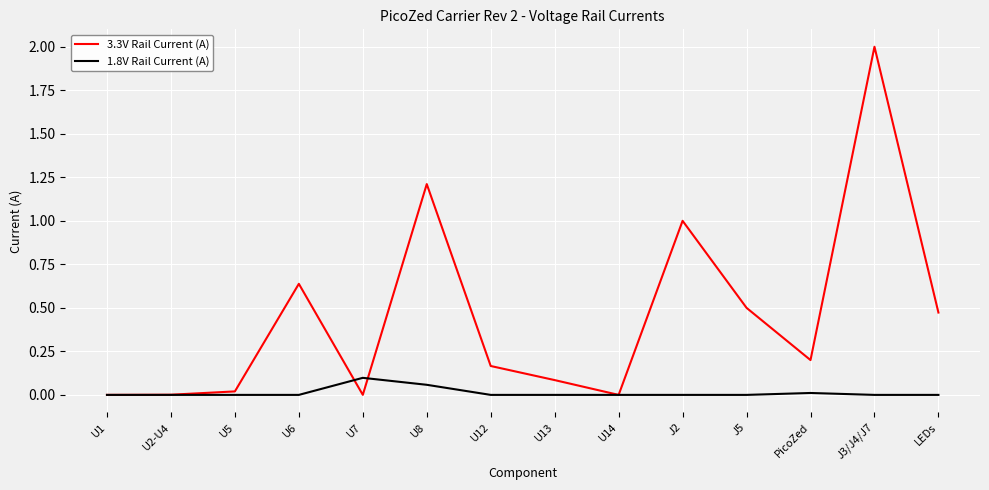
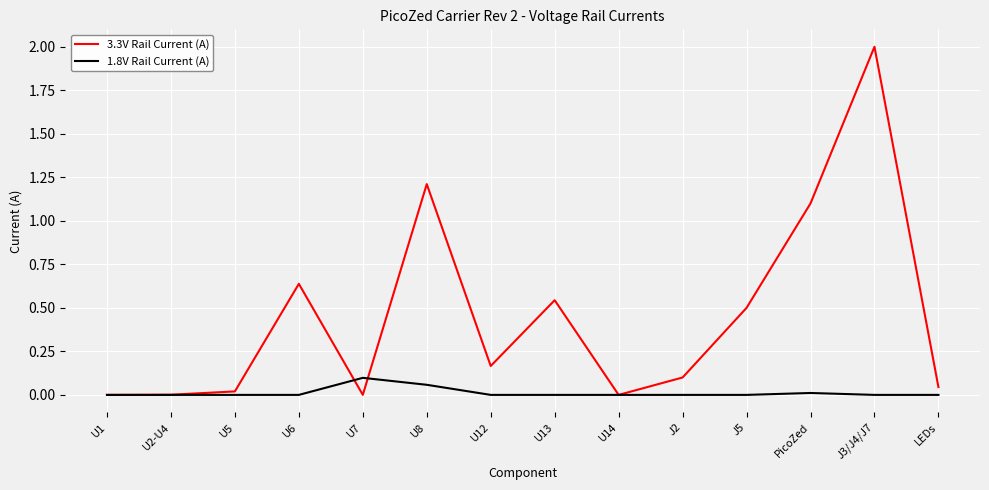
  {
    "3.3V Rail Current (A)": {
      "U5": 0.02,
      "U6": 0.64,
      "U7": 0.00,
      "U8": 1.21,
      "U12": 0.17,
-     "U13": 0.09,
-     "J2": 1.0,
+     "U13": 0.54,
+     "J2": 0.1,
      "J5": 0.50,
-     "PicoZed": 0.2,
+     "PicoZed": 1.1,
      "J3/J4/J7": 2.00,
-     "LEDs": 0.47
+     "LEDs": 0.05
    },
    "1.8V Rail Current (A)": {
      "U5": 0.00,
      "U6": 0.00,
      "U7": 0.10,
      "U8": 0.06,
      "U12": 0.00,
      "U13": 0.00,
      "J2": 0.00,
      "J5": 0.00,
      "PicoZed": 0.01,
      "J3/J4/J7": 0.00,
      "LEDs": 0.00
    }
  }
